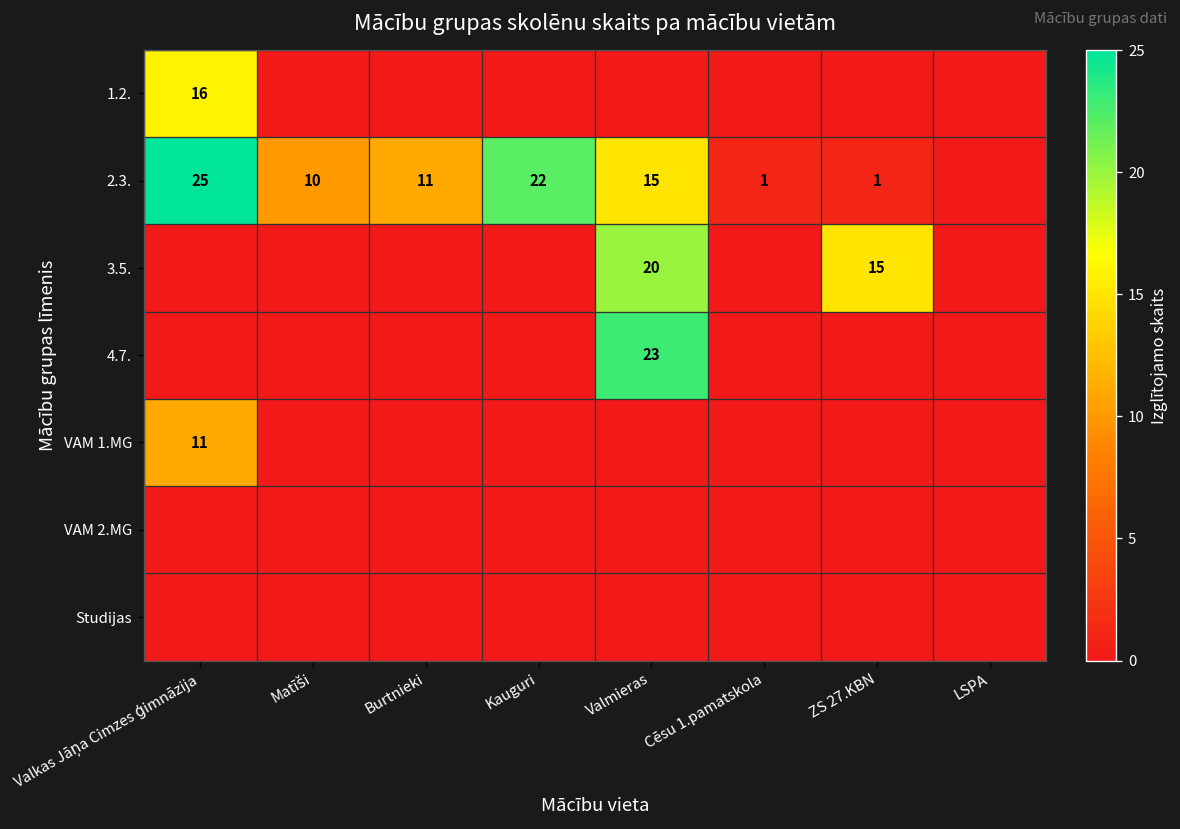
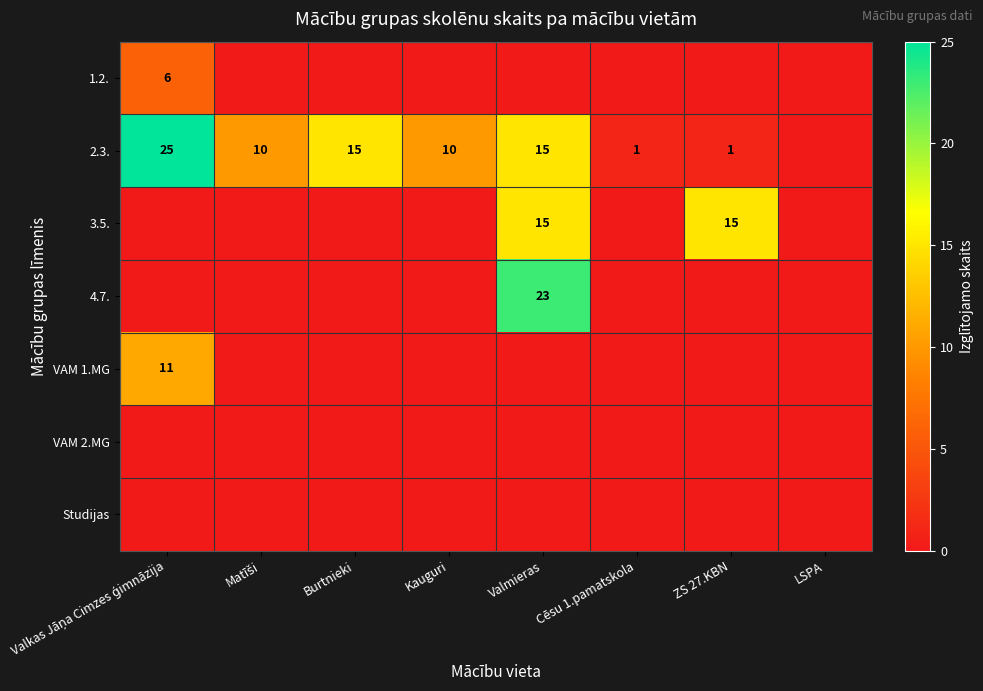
  {
    "1.2.": {
-     "Valkas Jāņa Cimzes ģimnāzija": 16
+     "Valkas Jāņa Cimzes ģimnāzija": 6
    },
    "2.3.": {
      "Valkas Jāņa Cimzes ģimnāzija": 25,
      "Matīši": 10,
-     "Burtnieki": 11,
-     "Kauguri": 22,
+     "Burtnieki": 15,
+     "Kauguri": 10,
      "Valmieras": 15,
      "Cēsu 1.pamatskola": 1,
      "ZS 27.KBN": 1
    },
    "3.5.": {
-     "Valmieras": 20,
+     "Valmieras": 15,
      "ZS 27.KBN": 15
    },
    "4.7.": {
      "Valmieras": 23
    },
    "VAM 1.MG": {
      "Valkas Jāņa Cimzes ģimnāzija": 11
    }
  }
